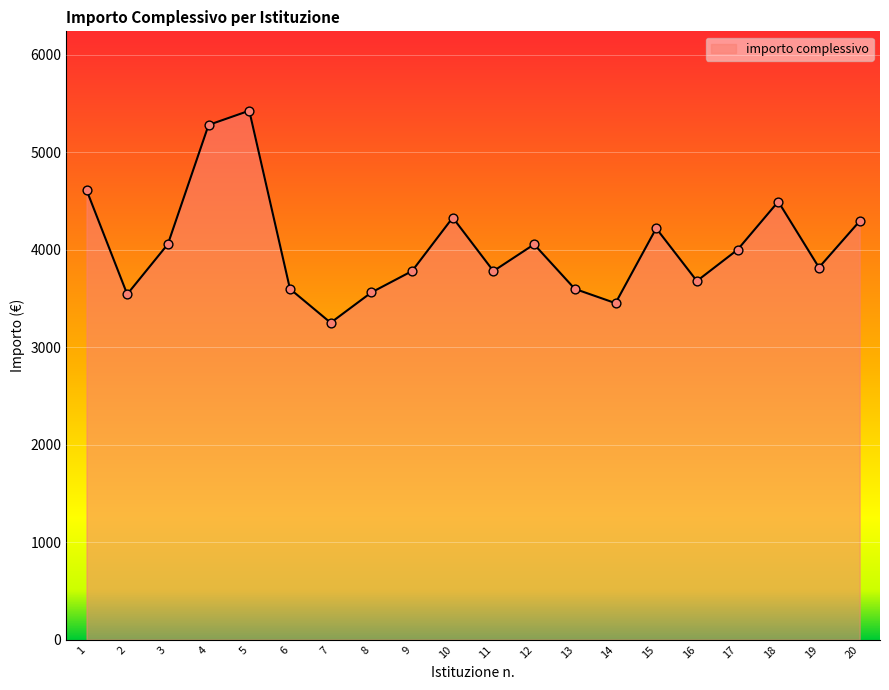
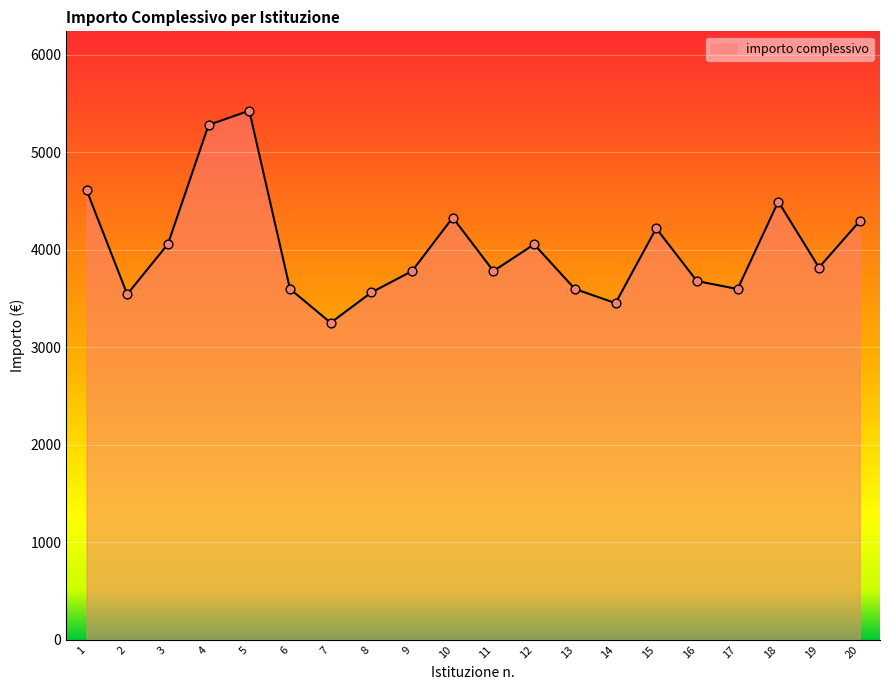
  {
    "1": 4600,
    "2": 3500,
    "3": 4100,
    "4": 5300,
    "5": 5400,
    "6": 3600,
    "7": 3300,
    "8": 3600,
    "9": 3800,
    "10": 4300,
    "11": 3800,
    "12": 4100,
    "13": 3600,
    "14": 3500,
    "15": 4200,
    "16": 3700,
-   "17": 4000,
+   "17": 3600,
    "18": 4500,
    "19": 3800,
    "20": 4300
  }
